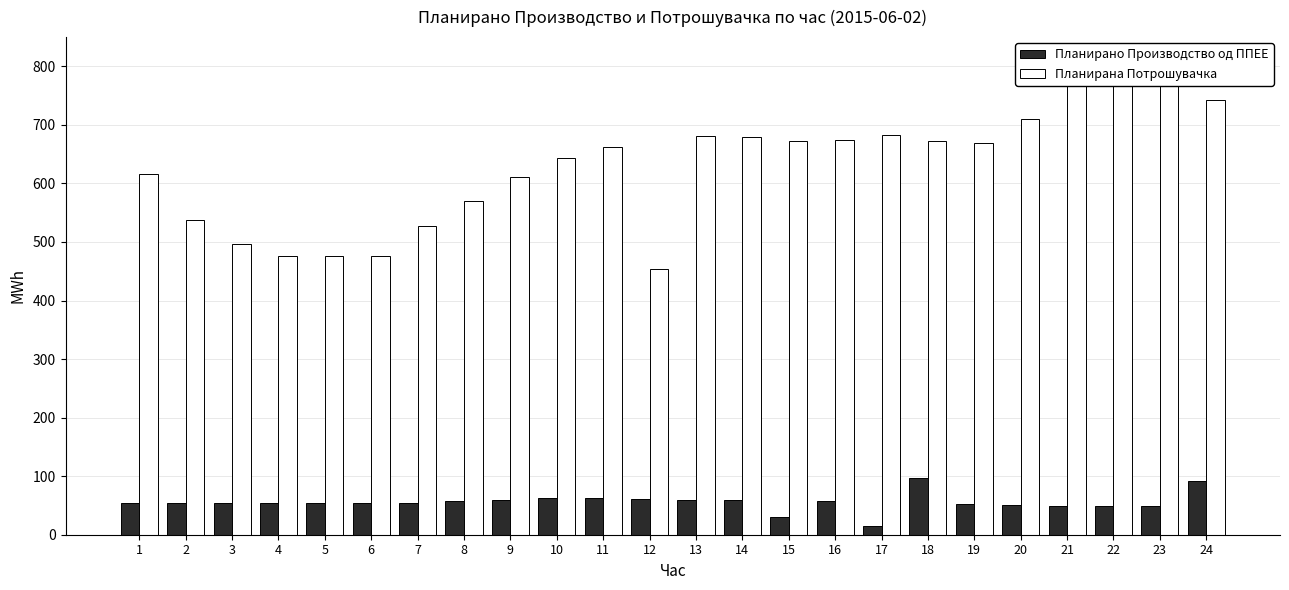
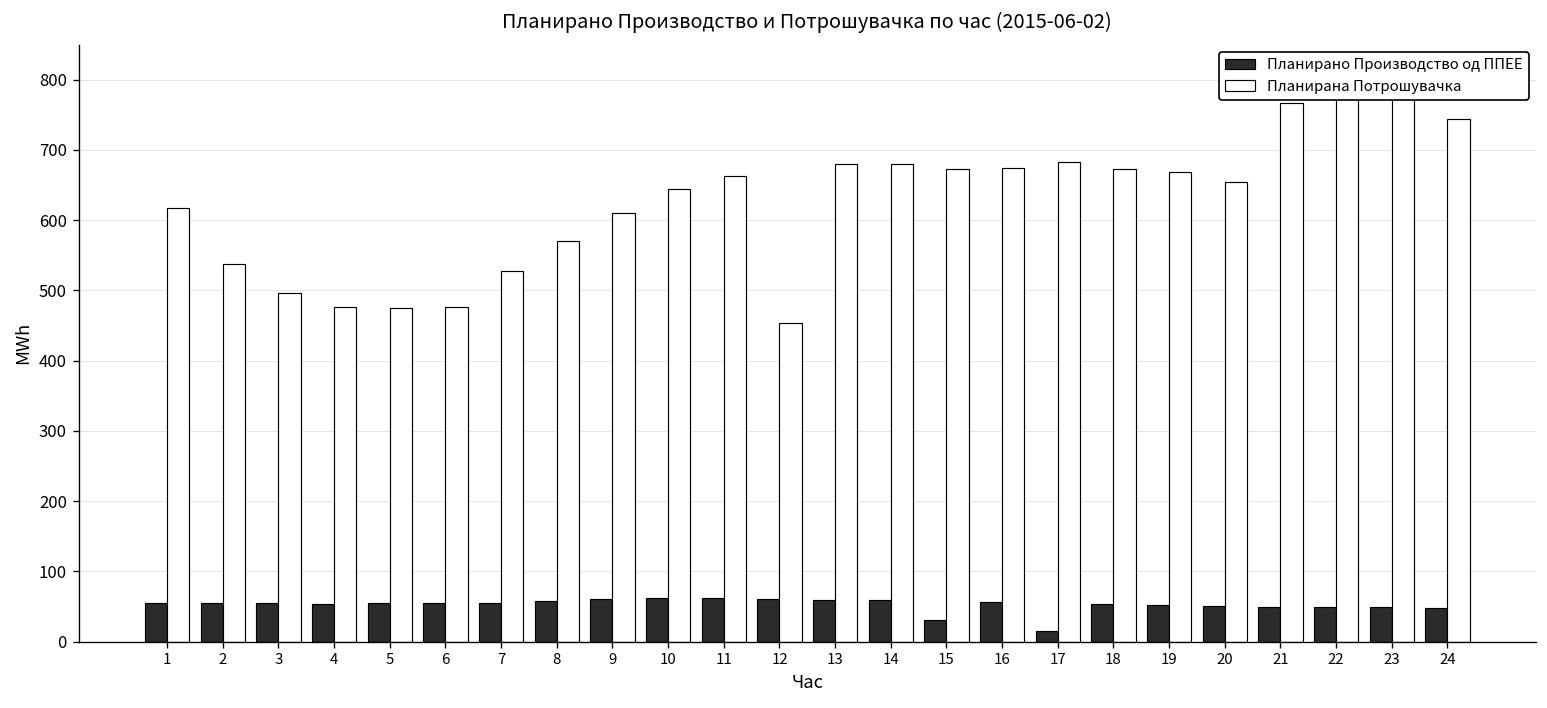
  {
    "Планирано Производство од ППЕЕ": {
      "1": 50,
      "2": 50,
      "3": 50,
      "4": 50,
      "5": 50,
      "6": 50,
      "7": 50,
      "8": 60,
      "9": 60,
      "10": 60,
      "11": 60,
      "12": 60,
      "13": 60,
      "14": 60,
      "15": 30,
      "16": 60,
      "17": 10,
-     "18": 100,
+     "18": 50,
      "19": 50,
      "20": 50,
      "21": 50,
      "22": 50,
      "23": 50,
-     "24": 90
+     "24": 50
    },
    "Планирана Потрошувачка": {
      "1": 620,
      "2": 540,
      "3": 500,
      "4": 480,
      "5": 480,
      "6": 480,
      "7": 530,
      "8": 570,
      "9": 610,
      "10": 640,
      "11": 660,
      "12": 450,
      "13": 680,
      "14": 680,
      "15": 670,
      "16": 670,
      "17": 680,
      "18": 670,
      "19": 670,
-     "20": 710,
+     "20": 650,
      "21": 770,
      "24": 740
    }
  }
